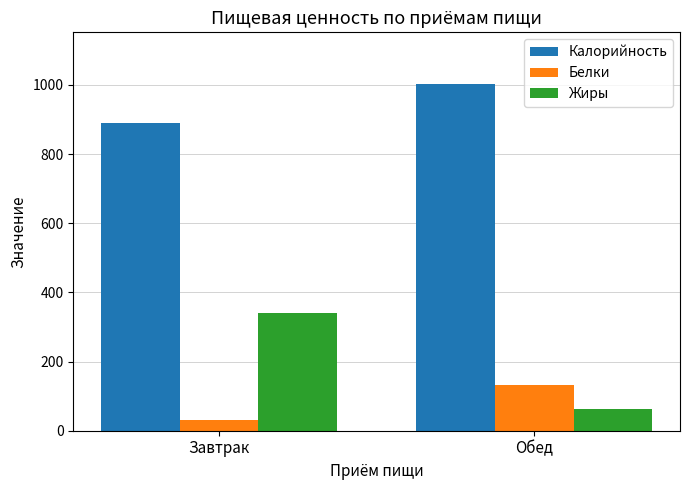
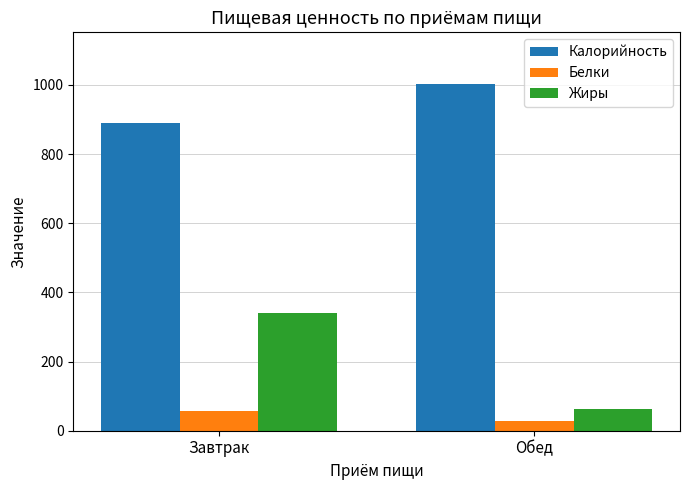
  {
    "Калорийность": {
      "Завтрак": 890,
      "Обед": 1000
    },
    "Белки": {
-     "Завтрак": 30,
-     "Обед": 130
+     "Завтрак": 60,
+     "Обед": 30
    },
    "Жиры": {
      "Завтрак": 340,
      "Обед": 60
    }
  }
